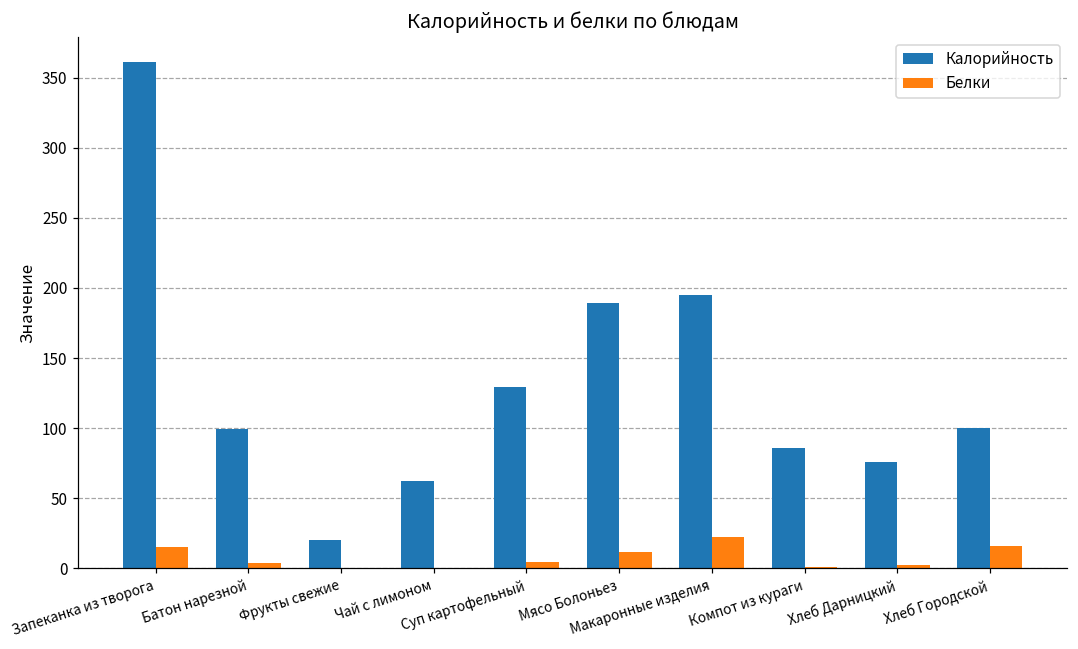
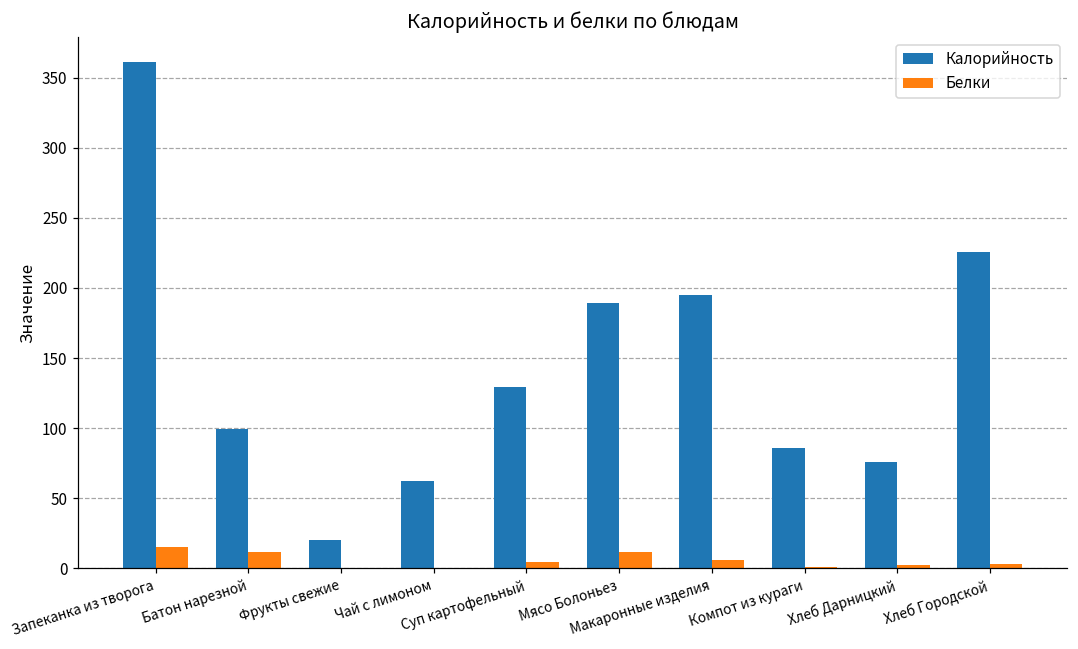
  {
    "Калорийность": {
      "Запеканка из творога": 361,
      "Батон нарезной": 99,
      "Фрукты свежие": 20,
      "Чай с лимоном": 62,
      "Суп картофельный": 129,
      "Мясо Болоньез": 190,
      "Макаронные изделия": 195,
      "Компот из кураги": 86,
      "Хлеб Дарницкий": 76,
-     "Хлеб Городской": 100
+     "Хлеб Городской": 226
    },
    "Белки": {
      "Запеканка из творога": 15,
-     "Батон нарезной": 4,
+     "Батон нарезной": 12,
      "Суп картофельный": 4,
      "Мясо Болоньез": 12,
-     "Макаронные изделия": 23,
+     "Макаронные изделия": 6,
      "Хлеб Дарницкий": 3,
-     "Хлеб Городской": 16
+     "Хлеб Городской": 3
    }
  }
